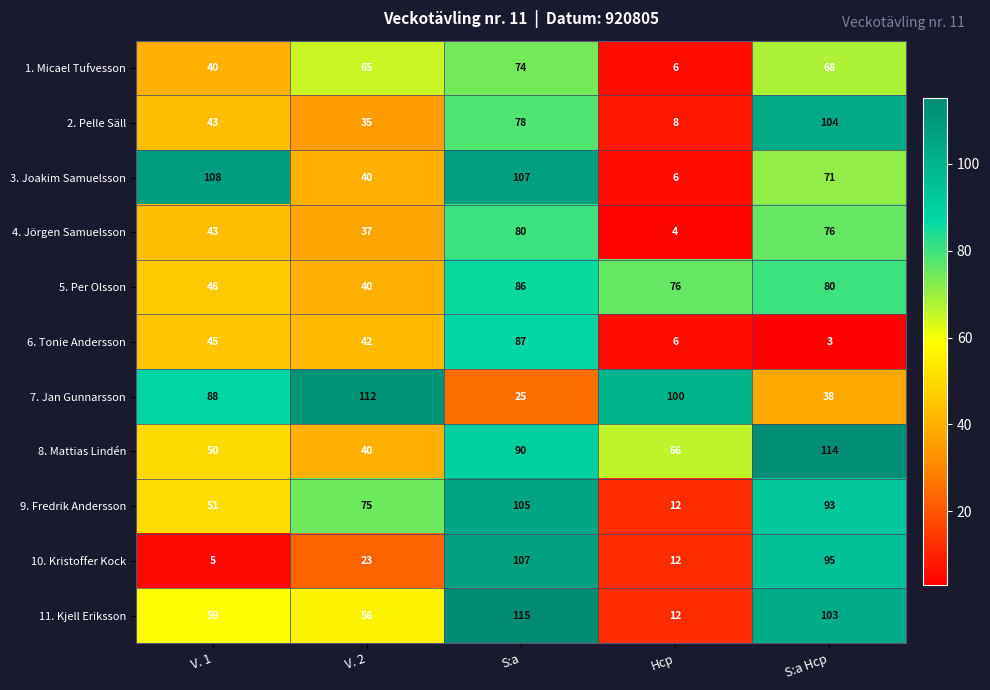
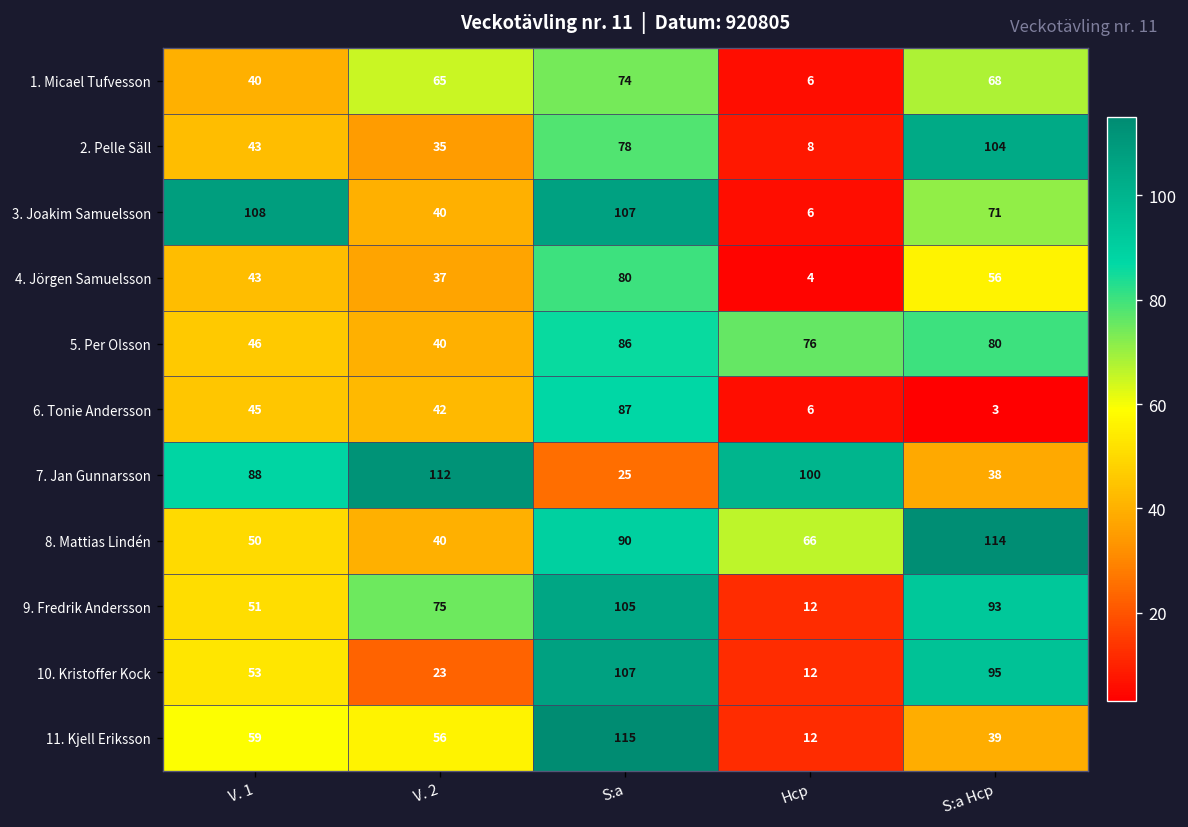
  {
    "1. Micael Tufvesson": {
      "V. 1": 40,
      "V. 2": 65,
      "S:a": 74,
      "Hcp": 6,
      "S:a Hcp": 68
    },
    "2. Pelle Säll": {
      "V. 1": 43,
      "V. 2": 35,
      "S:a": 78,
      "Hcp": 8,
      "S:a Hcp": 104
    },
    "3. Joakim Samuelsson": {
      "V. 1": 108,
      "V. 2": 40,
      "S:a": 107,
      "Hcp": 6,
      "S:a Hcp": 71
    },
    "4. Jörgen Samuelsson": {
      "V. 1": 43,
      "V. 2": 37,
      "S:a": 80,
      "Hcp": 4,
-     "S:a Hcp": 76
+     "S:a Hcp": 56
    },
    "5. Per Olsson": {
      "V. 1": 46,
      "V. 2": 40,
      "S:a": 86,
      "Hcp": 76,
      "S:a Hcp": 80
    },
    "6. Tonie Andersson": {
      "V. 1": 45,
      "V. 2": 42,
      "S:a": 87,
      "Hcp": 6,
      "S:a Hcp": 3
    },
    "7. Jan Gunnarsson": {
      "V. 1": 88,
      "V. 2": 112,
      "S:a": 25,
      "Hcp": 100,
      "S:a Hcp": 38
    },
    "8. Mattias Lindén": {
      "V. 1": 50,
      "V. 2": 40,
      "S:a": 90,
      "Hcp": 66,
      "S:a Hcp": 114
    },
    "9. Fredrik Andersson": {
      "V. 1": 51,
      "V. 2": 75,
      "S:a": 105,
      "Hcp": 12,
      "S:a Hcp": 93
    },
    "10. Kristoffer Kock": {
-     "V. 1": 5,
+     "V. 1": 53,
      "V. 2": 23,
      "S:a": 107,
      "Hcp": 12,
      "S:a Hcp": 95
    },
    "11. Kjell Eriksson": {
      "V. 1": 59,
      "V. 2": 56,
      "S:a": 115,
      "Hcp": 12,
-     "S:a Hcp": 103
+     "S:a Hcp": 39
    }
  }
